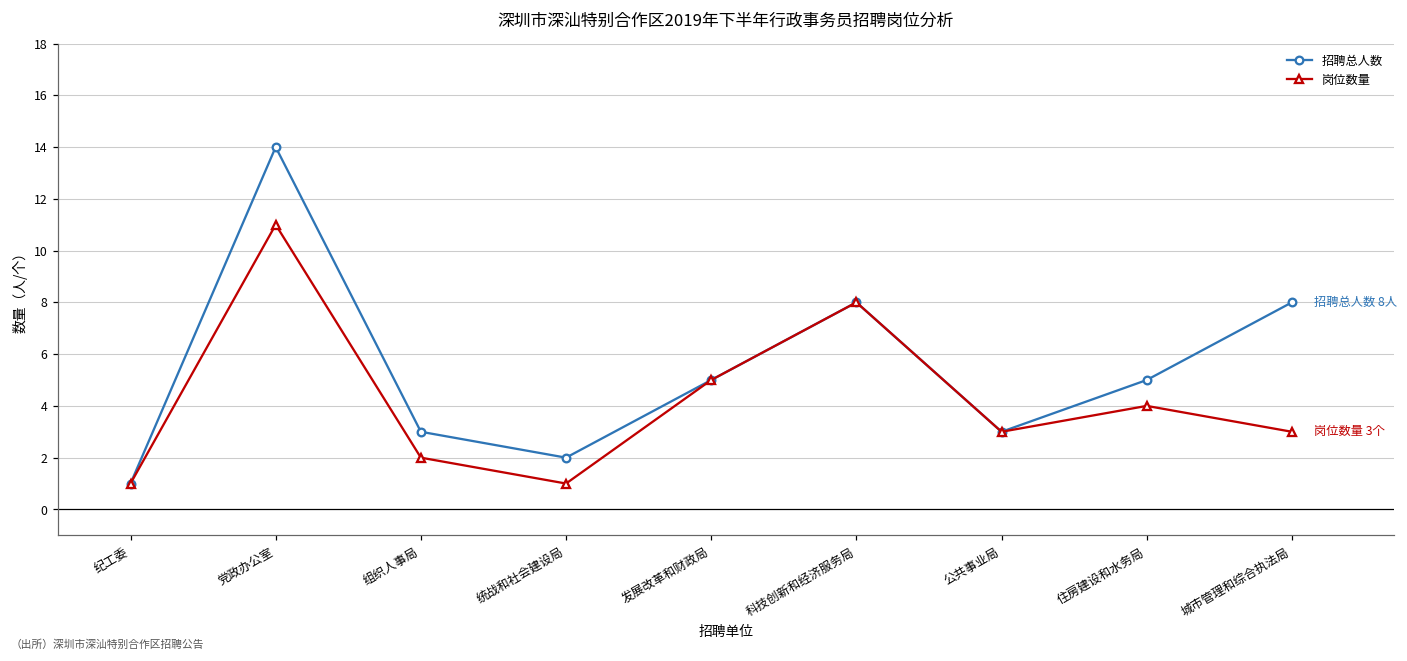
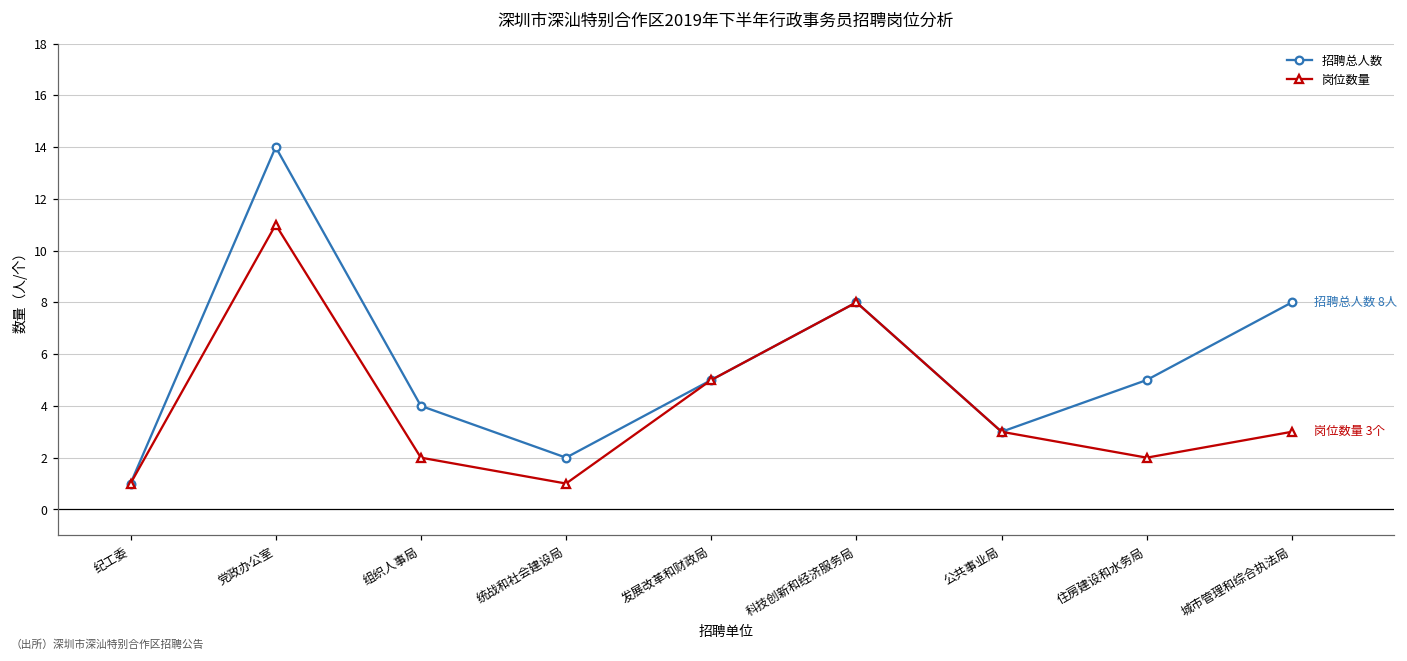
  {
    "招聘总人数": {
      "党政办公室": 14,
-     "组织人事局": 3,
+     "组织人事局": 4,
      "统战和社会建设局": 2,
      "住房建设和水务局": 5
    },
    "岗位数量": {
      "党政办公室": 11,
      "组织人事局": 2,
      "统战和社会建设局": 1,
-     "住房建设和水务局": 4
+     "住房建设和水务局": 2
    }
  }
